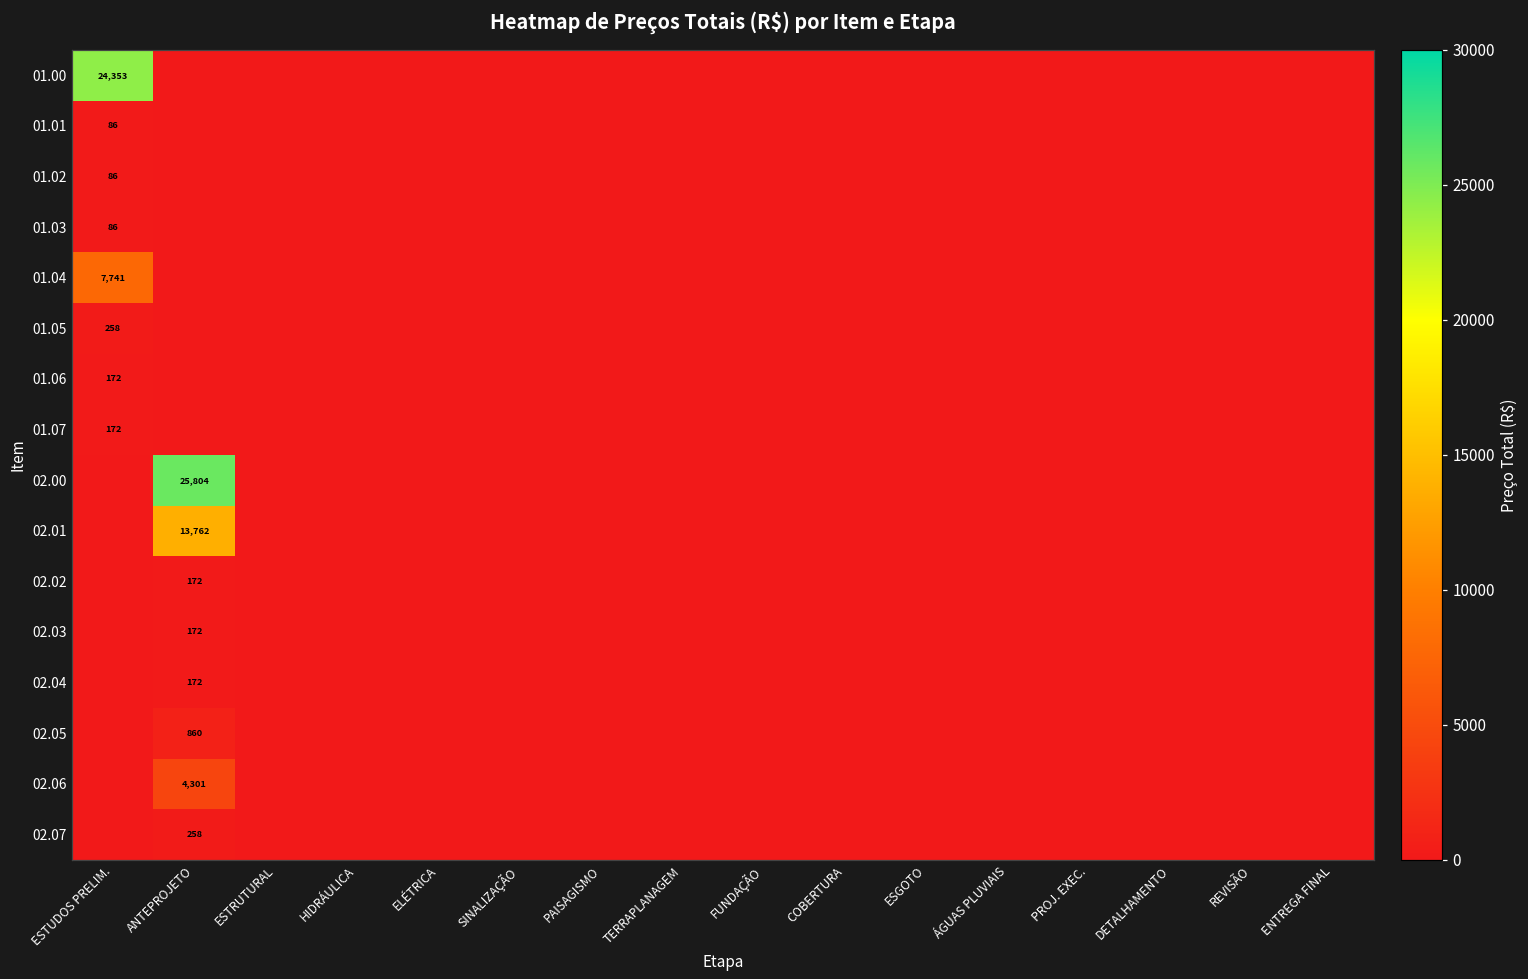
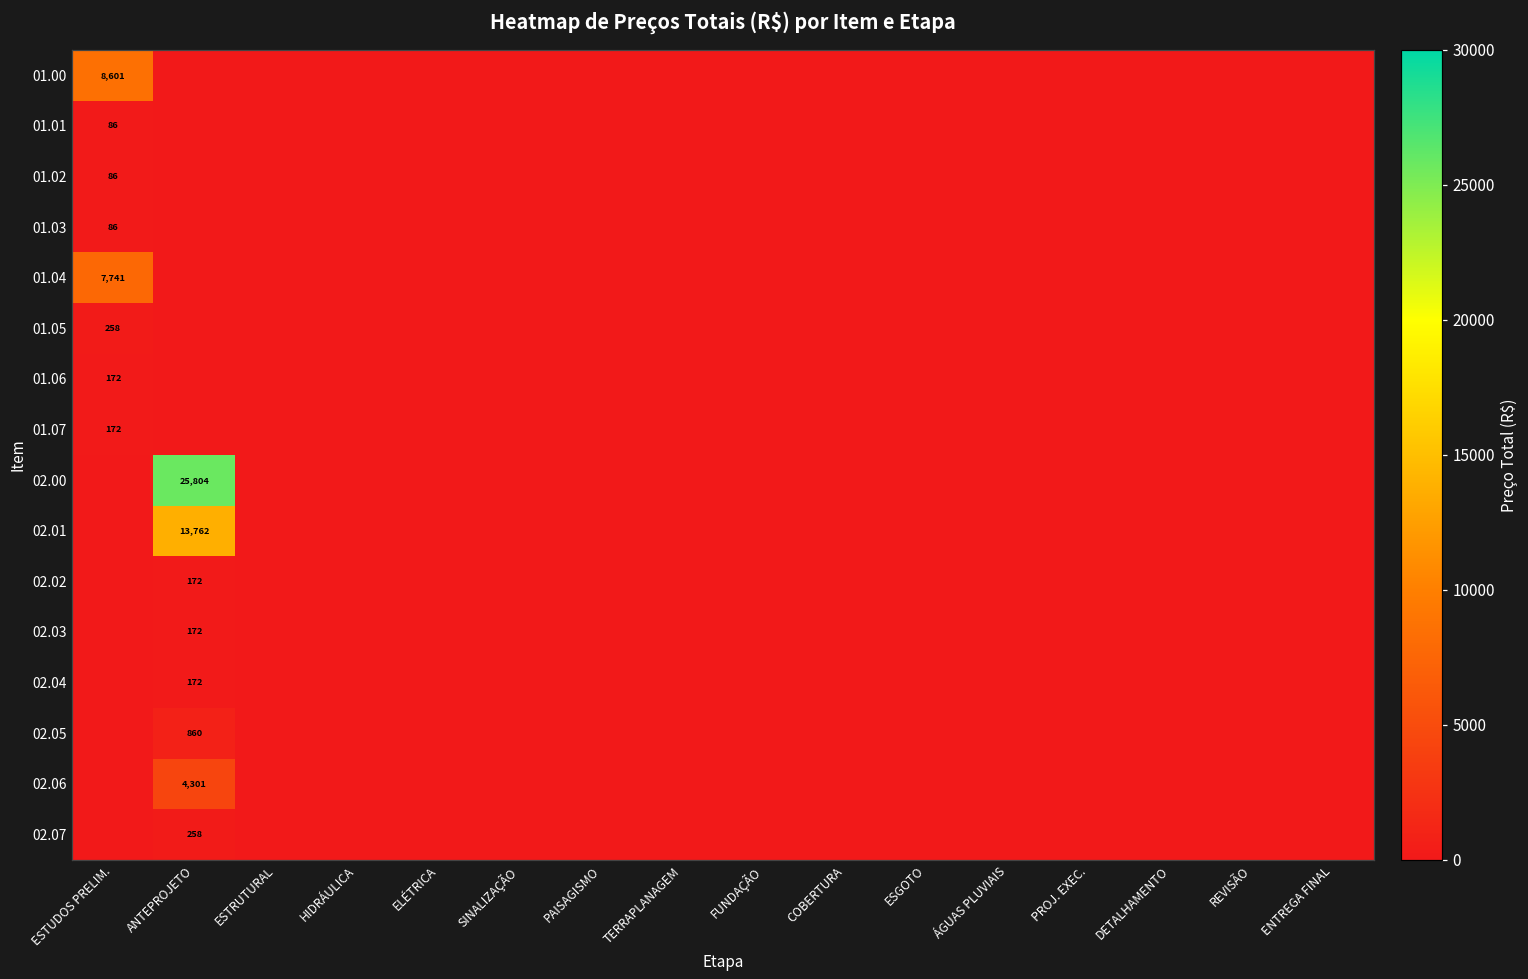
  {
    "01.00": {
-     "ESTUDOS PRELIM.": "24,353"
+     "ESTUDOS PRELIM.": "8,601"
    },
    "01.01": {
      "ESTUDOS PRELIM.": "86"
    },
    "01.02": {
      "ESTUDOS PRELIM.": "86"
    },
    "01.03": {
      "ESTUDOS PRELIM.": "86"
    },
    "01.04": {
      "ESTUDOS PRELIM.": "7,741"
    },
    "01.05": {
      "ESTUDOS PRELIM.": "258"
    },
    "01.06": {
      "ESTUDOS PRELIM.": "172"
    },
    "01.07": {
      "ESTUDOS PRELIM.": "172"
    },
    "02.00": {
      "ANTEPROJETO": "25,804"
    },
    "02.01": {
      "ANTEPROJETO": "13,762"
    },
    "02.02": {
      "ANTEPROJETO": "172"
    },
    "02.03": {
      "ANTEPROJETO": "172"
    },
    "02.04": {
      "ANTEPROJETO": "172"
    },
    "02.05": {
      "ANTEPROJETO": "860"
    },
    "02.06": {
      "ANTEPROJETO": "4,301"
    },
    "02.07": {
      "ANTEPROJETO": "258"
    }
  }
